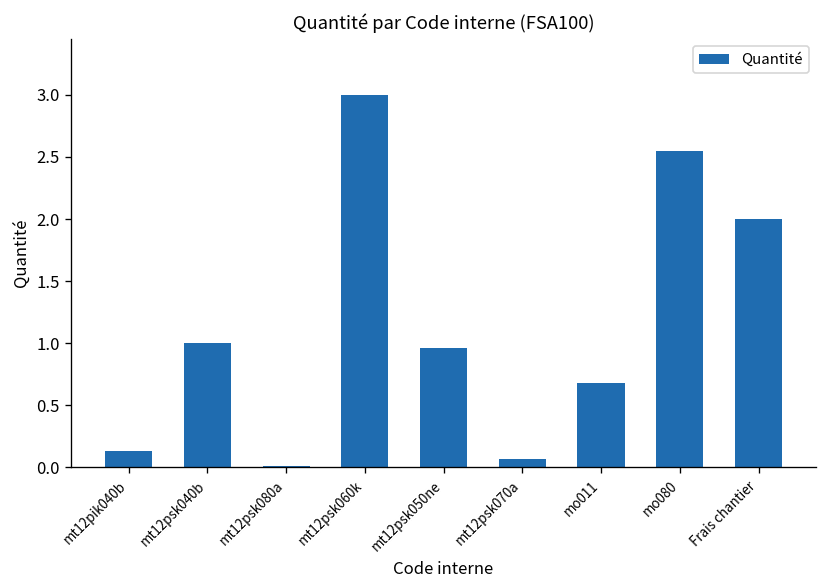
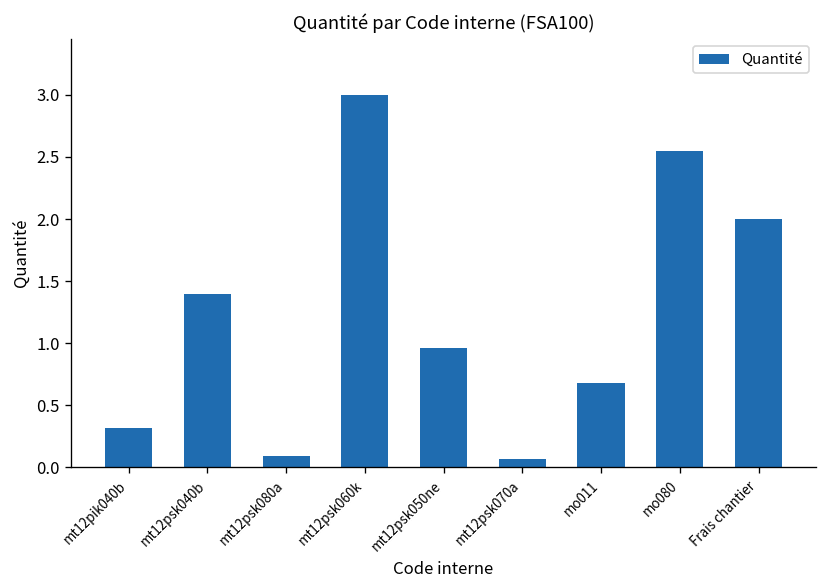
  {
-   "mt12pik040b": 0.13,
-   "mt12psk040b": 1.0,
-   "mt12psk080a": 0.01,
+   "mt12pik040b": 0.32,
+   "mt12psk040b": 1.4,
+   "mt12psk080a": 0.09,
    "mt12psk060k": 3.00,
    "mt12psk050ne": 0.96,
    "mt12psk070a": 0.07,
    "mo011": 0.68,
    "mo080": 2.55,
    "Frais chantier": 2.00
  }
